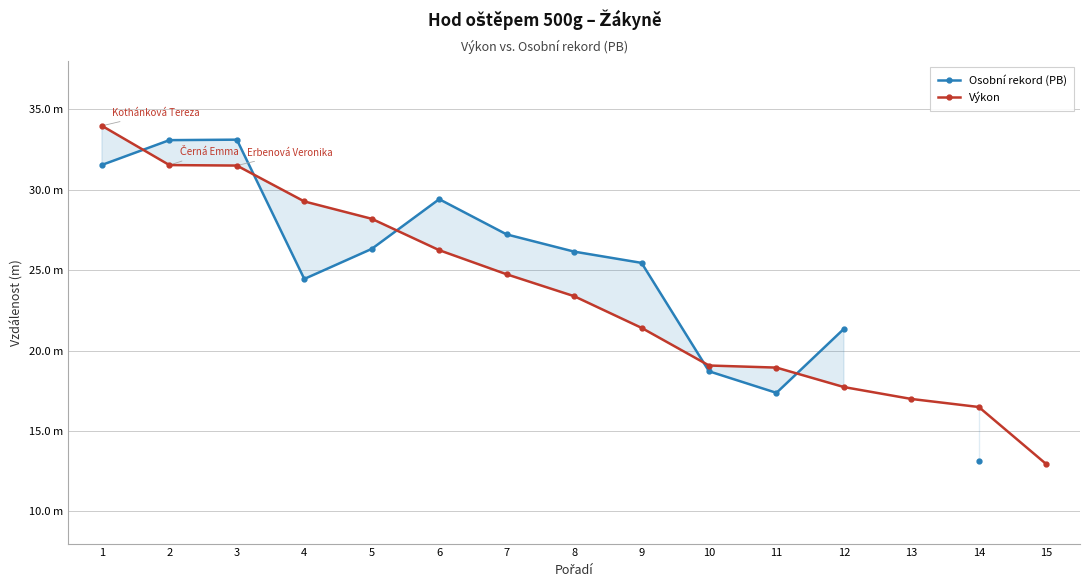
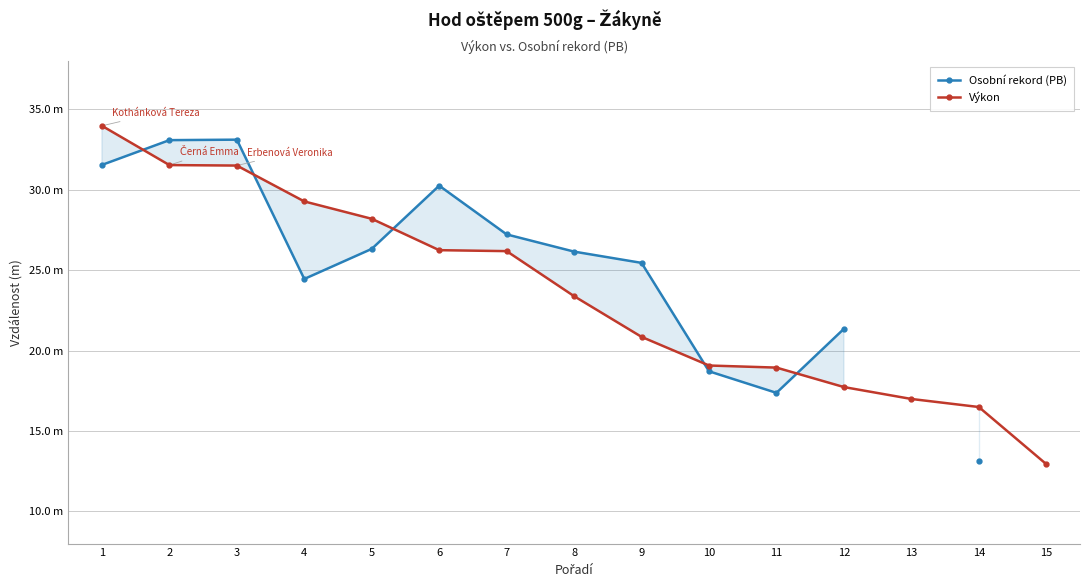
  {
    "Osobní rekord (PB)": {
      "1": "31.5 m",
      "2": "33.1 m",
      "3": "33.1 m",
      "4": "24.5 m",
      "5": "26.3 m",
-     "6": "29.4 m",
+     "6": "30.3 m",
      "7": "27.2 m",
      "8": "26.2 m",
      "9": "25.5 m",
      "10": "18.7 m",
      "11": "17.4 m",
      "12": "21.4 m",
      "14": "13.1 m"
    },
    "Výkon": {
      "1": "34.0 m",
      "2": "31.5 m",
      "3": "31.5 m",
      "4": "29.3 m",
      "5": "28.2 m",
      "6": "26.2 m",
-     "7": "24.7 m",
+     "7": "26.2 m",
      "8": "23.4 m",
-     "9": "21.4 m",
+     "9": "20.9 m",
      "10": "19.1 m",
      "11": "18.9 m",
      "12": "17.7 m",
      "13": "17.0 m",
      "14": "16.5 m",
      "15": "12.9 m"
    }
  }
